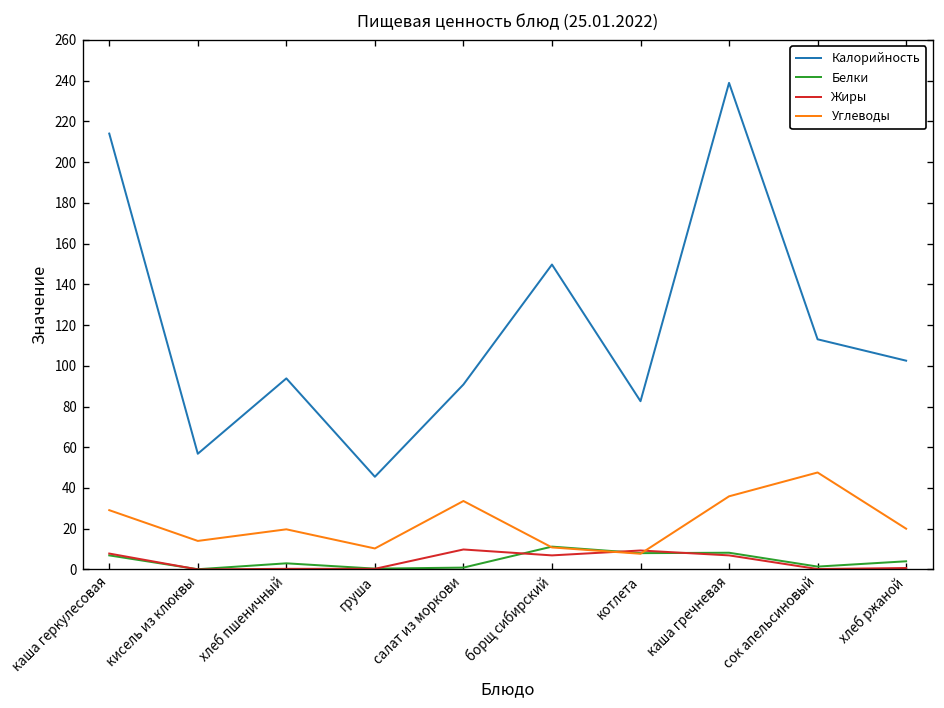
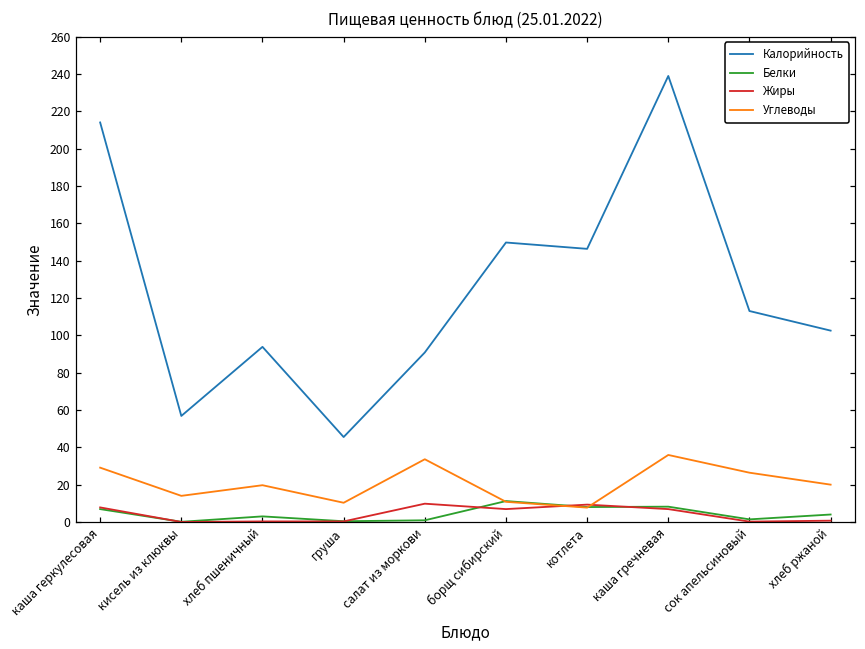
  {
    "Калорийность": {
      "каша геркулесовая": 214,
      "кисель из клюквы": 57,
      "хлеб пшеничный": 94,
      "груша": 46,
      "салат из моркови": 91,
      "борщ сибирский": 150,
-     "котлета": 83,
+     "котлета": 146,
      "каша гречневая": 239,
      "сок апельсиновый": 113,
      "хлеб ржаной": 103
    },
    "Белки": {
      "хлеб пшеничный": 3,
      "салат из моркови": 1,
      "хлеб ржаной": 4
    },
    "Жиры": {
      "хлеб пшеничный": 0,
      "салат из моркови": 10,
      "борщ сибирский": 7,
      "хлеб ржаной": 1
    },
    "Углеводы": {
      "каша геркулесовая": 29,
      "кисель из клюквы": 14,
      "хлеб пшеничный": 20,
      "груша": 10,
      "салат из моркови": 34,
      "каша гречневая": 36,
-     "сок апельсиновый": 48,
+     "сок апельсиновый": 26,
      "хлеб ржаной": 20
    }
  }
